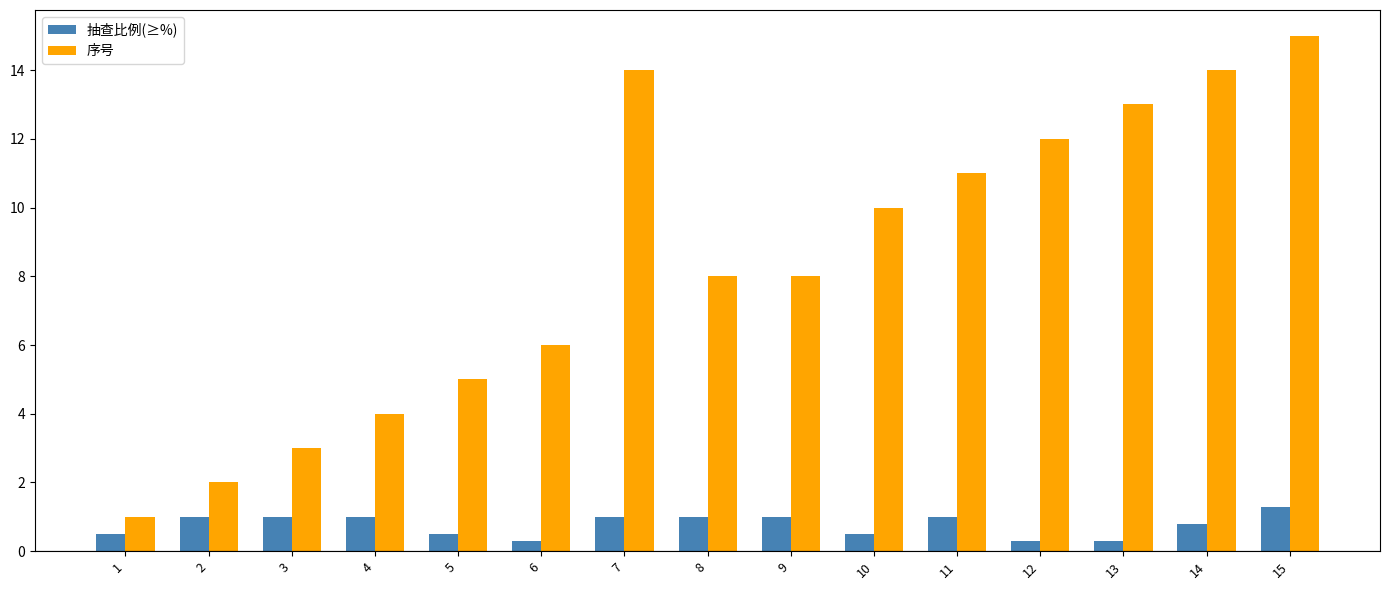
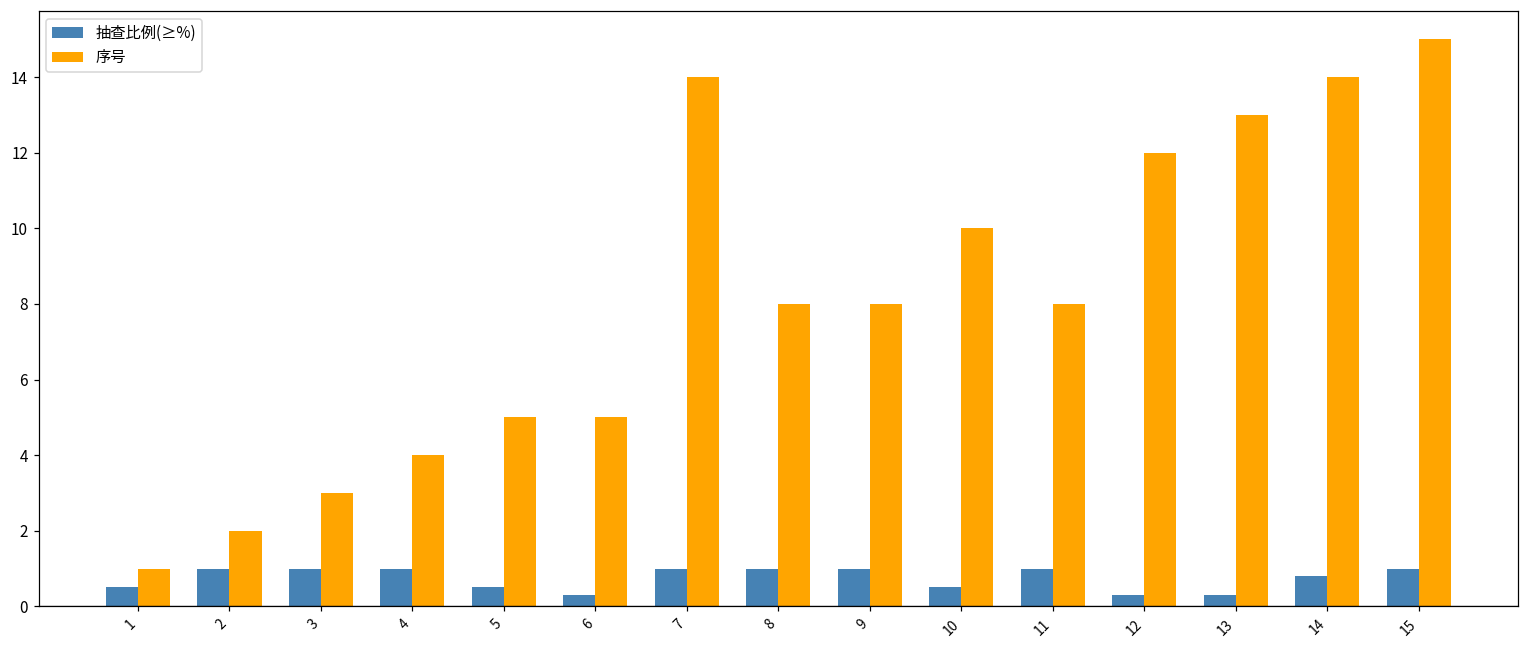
  {
    "抽查比例(≥%)": {
      "1": 0.5,
      "2": 1.0,
      "3": 1.0,
      "4": 1.0,
      "5": 0.5,
      "6": 0.3,
      "7": 1.0,
      "8": 1.0,
      "9": 1.0,
      "10": 0.5,
      "11": 1.0,
      "12": 0.3,
      "13": 0.3,
      "14": 0.8,
-     "15": 1.3
+     "15": 1.0
    },
    "序号": {
      "1": 1,
      "2": 2,
      "3": 3,
      "4": 4,
      "5": 5,
-     "6": 6,
+     "6": 5,
      "7": 14,
      "8": 8,
      "9": 8,
      "10": 10,
-     "11": 11,
+     "11": 8,
      "12": 12,
      "13": 13,
      "14": 14,
      "15": 15
    }
  }
